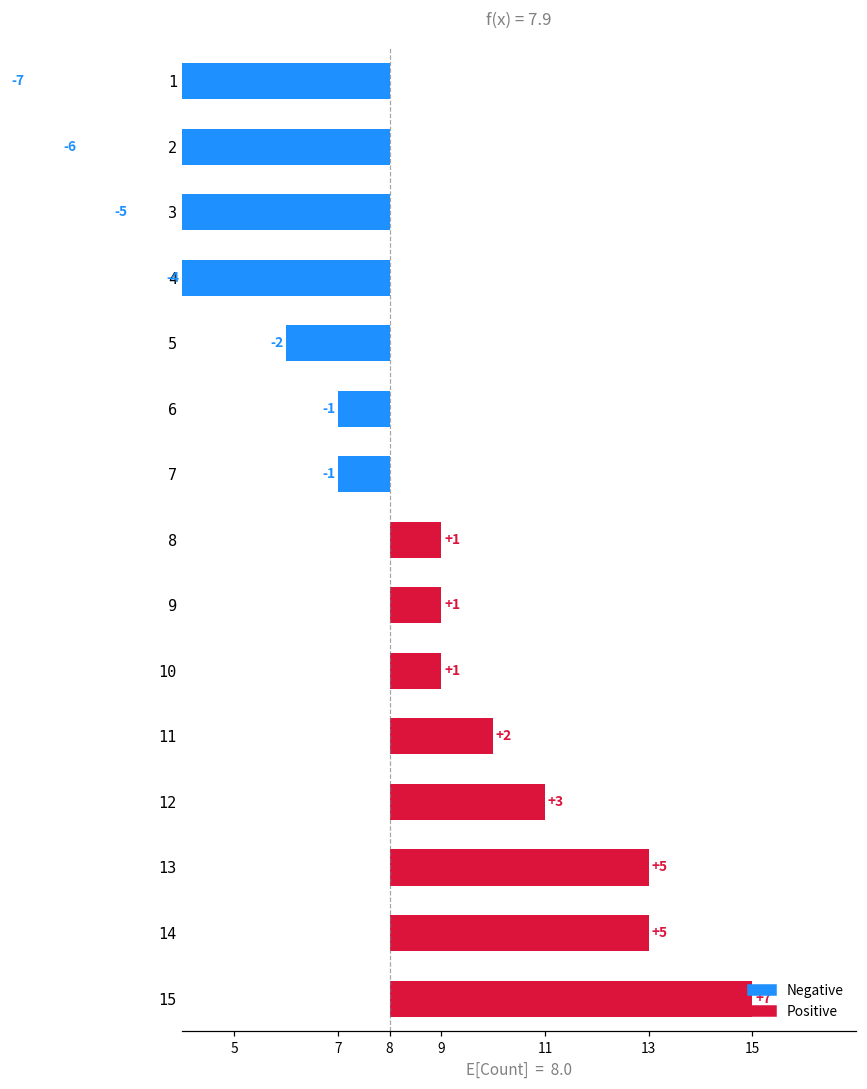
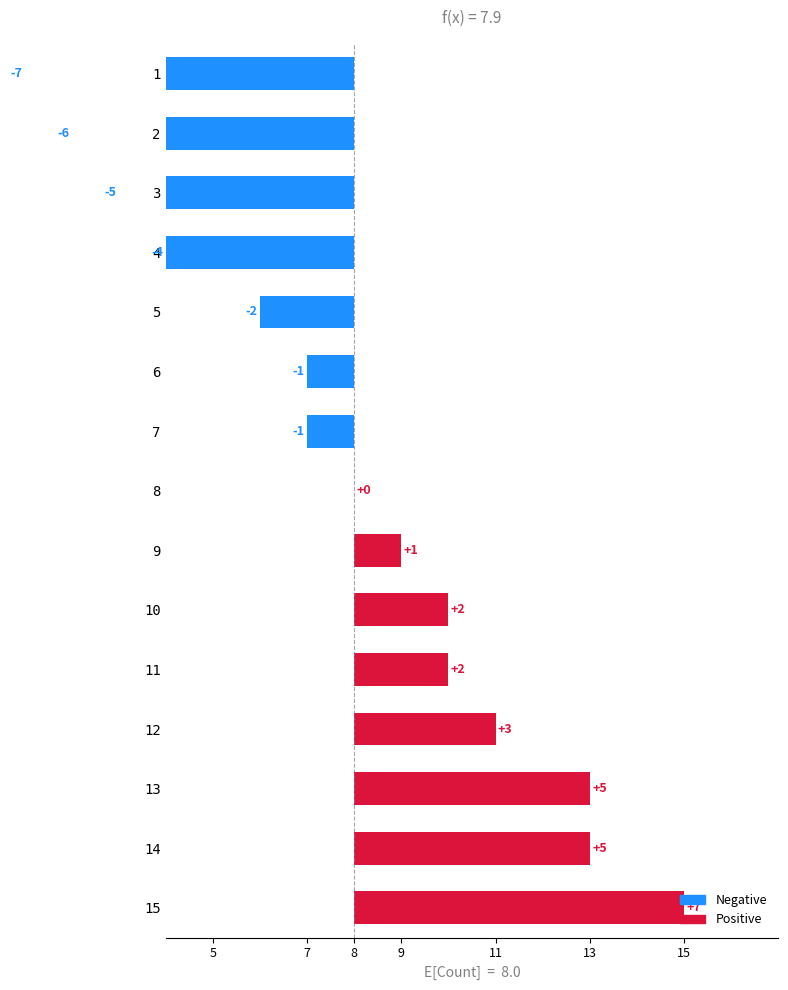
  {
    "4": "-4",
    "5": "-2",
    "6": "-1",
    "7": "-1",
-   "8": "+1",
+   "8": "+0",
    "9": "+1",
-   "10": "+1",
+   "10": "+2",
    "11": "+2",
    "12": "+3",
    "13": "+5",
    "14": "+5",
    "15": "+7"
  }
